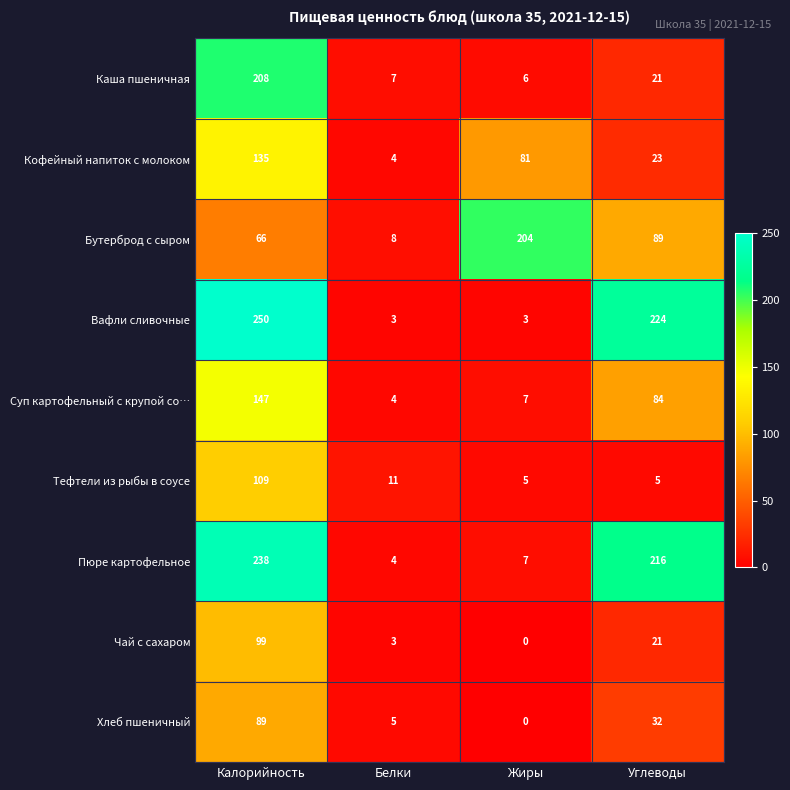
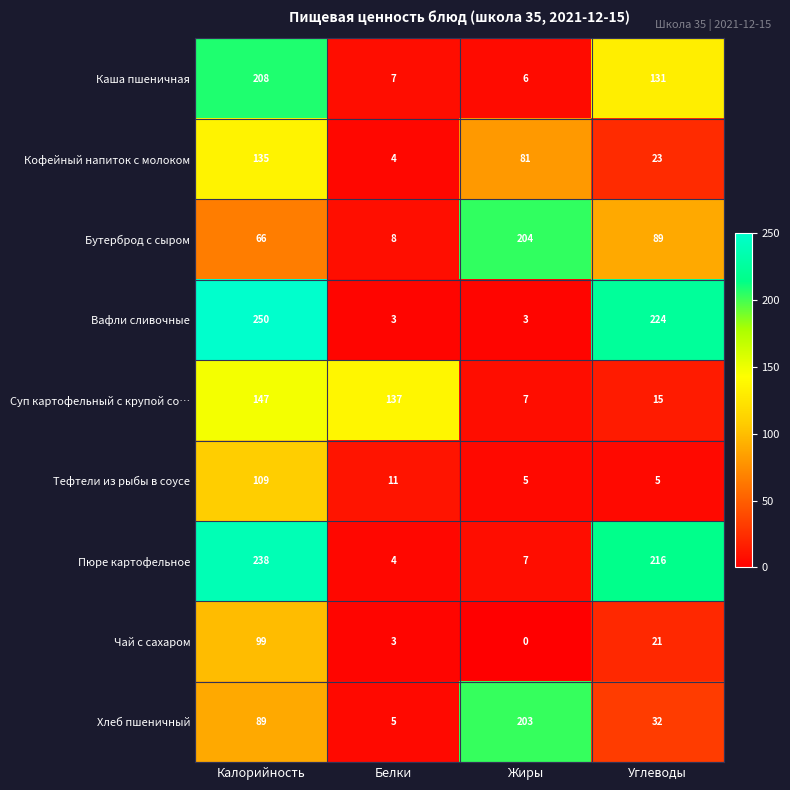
  {
    "Каша пшеничная": {
      "Калорийность": 208,
      "Белки": 7,
      "Жиры": 6,
-     "Углеводы": 21
+     "Углеводы": 131
    },
    "Кофейный напиток с молоком": {
      "Калорийность": 135,
      "Белки": 4,
      "Жиры": 81,
      "Углеводы": 23
    },
    "Бутерброд с сыром": {
      "Калорийность": 66,
      "Белки": 8,
      "Жиры": 204,
      "Углеводы": 89
    },
    "Вафли сливочные": {
      "Калорийность": 250,
      "Белки": 3,
      "Жиры": 3,
      "Углеводы": 224
    },
    "Суп картофельный с крупой со…": {
      "Калорийность": 147,
-     "Белки": 4,
+     "Белки": 137,
      "Жиры": 7,
-     "Углеводы": 84
+     "Углеводы": 15
    },
    "Тефтели из рыбы в соусе": {
      "Калорийность": 109,
      "Белки": 11,
      "Жиры": 5,
      "Углеводы": 5
    },
    "Пюре картофельное": {
      "Калорийность": 238,
      "Белки": 4,
      "Жиры": 7,
      "Углеводы": 216
    },
    "Чай с сахаром": {
      "Калорийность": 99,
      "Белки": 3,
      "Жиры": 0,
      "Углеводы": 21
    },
    "Хлеб пшеничный": {
      "Калорийность": 89,
      "Белки": 5,
-     "Жиры": 0,
+     "Жиры": 203,
      "Углеводы": 32
    }
  }
